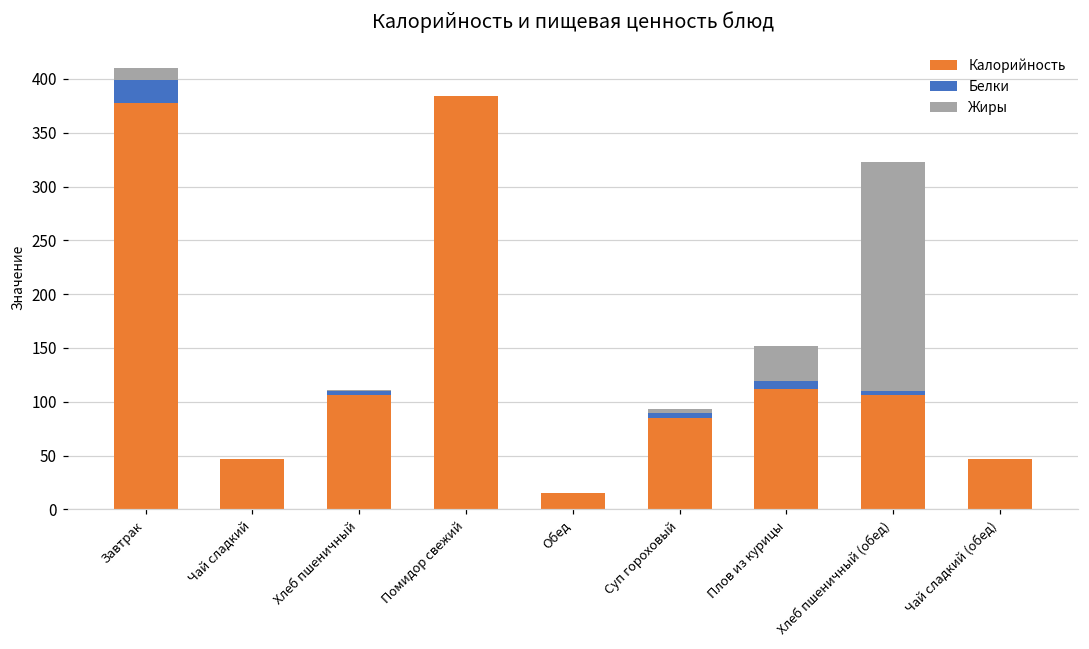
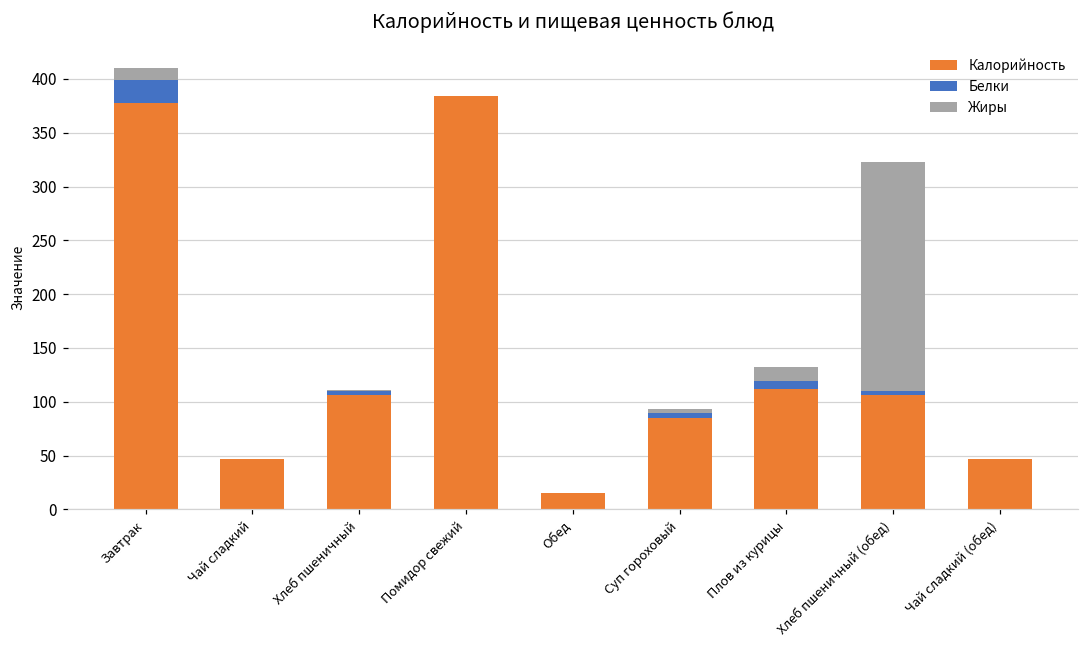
  {
    "Калорийность": {
      "Завтрак": 380,
      "Чай сладкий": 50,
      "Хлеб пшеничный": 110,
      "Помидор свежий": 380,
      "Обед": 20,
      "Суп гороховый": 90,
      "Плов из курицы": 110,
      "Хлеб пшеничный (обед)": 110,
      "Чай сладкий (обед)": 50
    },
    "Белки": {
      "Завтрак": 20,
      "Чай сладкий": 0,
      "Хлеб пшеничный": 0,
      "Помидор свежий": 0,
      "Обед": 0,
      "Суп гороховый": 10,
      "Плов из курицы": 10,
      "Хлеб пшеничный (обед)": 0,
      "Чай сладкий (обед)": 0
    },
    "Жиры": {
      "Завтрак": 10,
      "Чай сладкий": 0,
      "Помидор свежий": 0,
      "Обед": 0,
      "Суп гороховый": 0,
-     "Плов из курицы": 30,
+     "Плов из курицы": 10,
      "Хлеб пшеничный (обед)": 210,
      "Чай сладкий (обед)": 0
    }
  }
